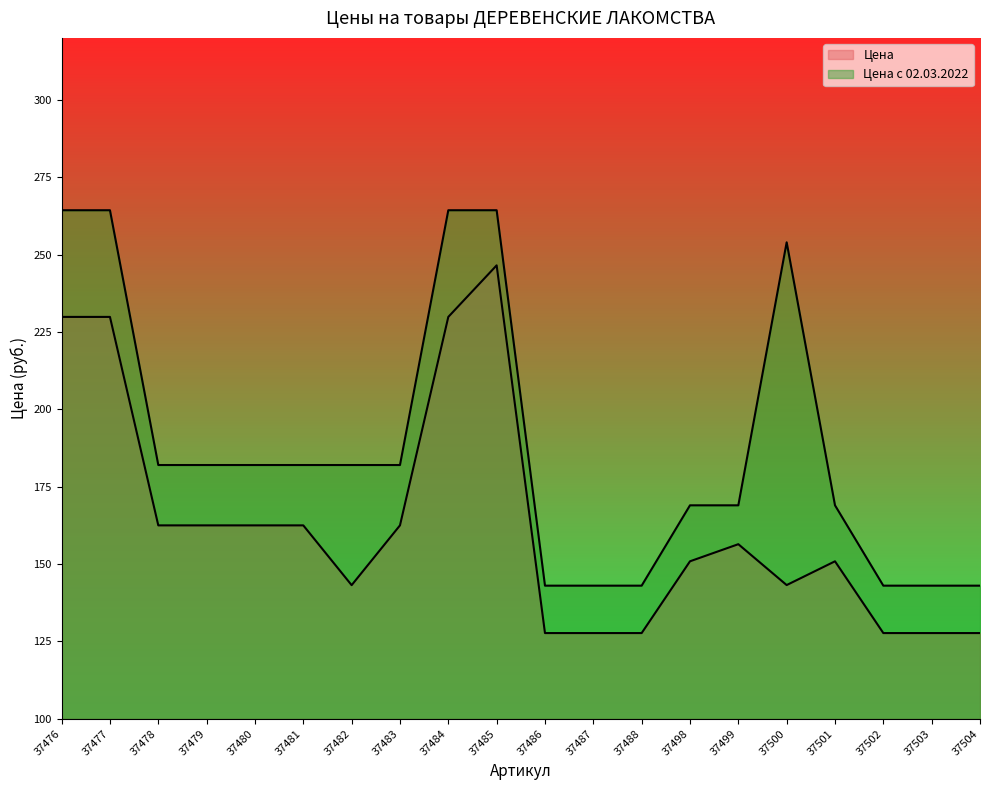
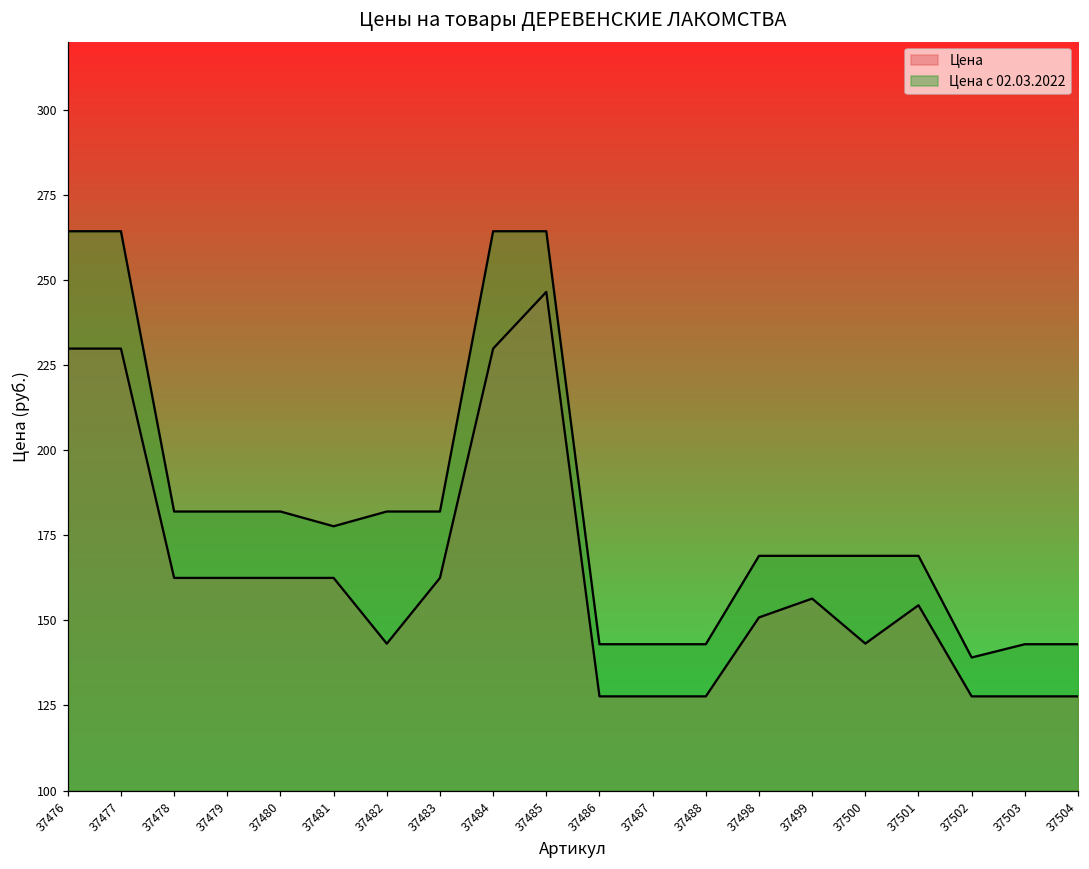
  {
    "Цена": {
      "37476": 230,
      "37477": 230,
      "37478": 162,
      "37479": 162,
      "37480": 162,
      "37481": 162,
      "37482": 143,
      "37483": 162,
      "37484": 230,
      "37485": 247,
      "37486": 128,
      "37487": 128,
      "37488": 128,
      "37498": 151,
      "37499": 156,
      "37500": 143,
-     "37501": 151,
+     "37501": 154,
      "37502": 128,
      "37503": 128,
      "37504": 128
    },
    "Цена с 02.03.2022": {
      "37476": 264,
      "37477": 264,
      "37478": 182,
      "37479": 182,
      "37480": 182,
-     "37481": 182,
+     "37481": 178,
      "37482": 182,
      "37483": 182,
      "37484": 264,
      "37485": 264,
      "37486": 143,
      "37487": 143,
      "37488": 143,
      "37498": 169,
      "37499": 169,
-     "37500": 254,
+     "37500": 169,
      "37501": 169,
-     "37502": 143,
+     "37502": 139,
      "37503": 143,
      "37504": 143
    }
  }
